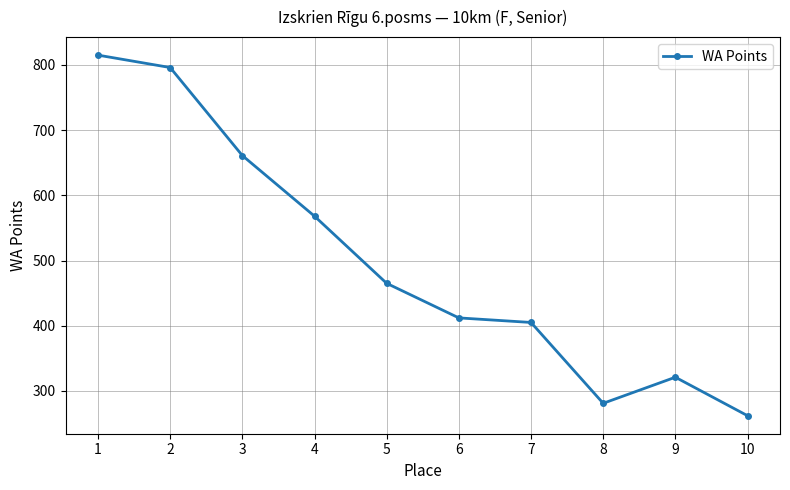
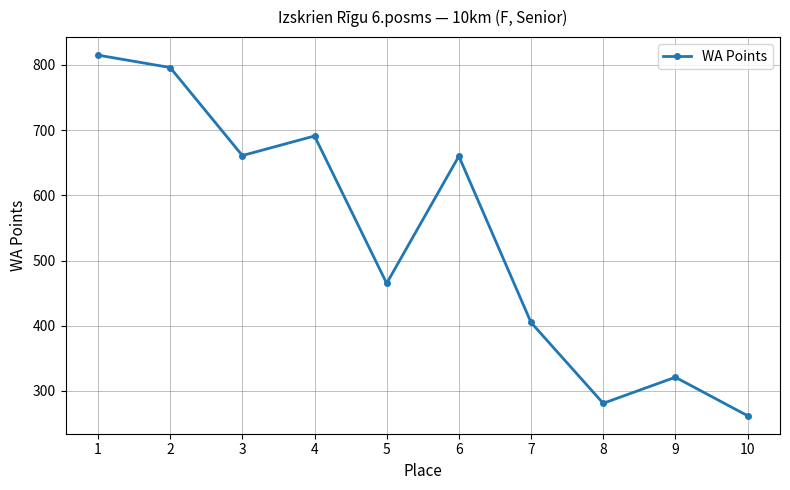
  {
    "1": 820,
    "2": 800,
    "3": 660,
-   "4": 570,
+   "4": 690,
    "5": 470,
-   "6": 410,
+   "6": 660,
    "7": 410,
    "8": 280,
    "9": 320,
    "10": 260
  }
